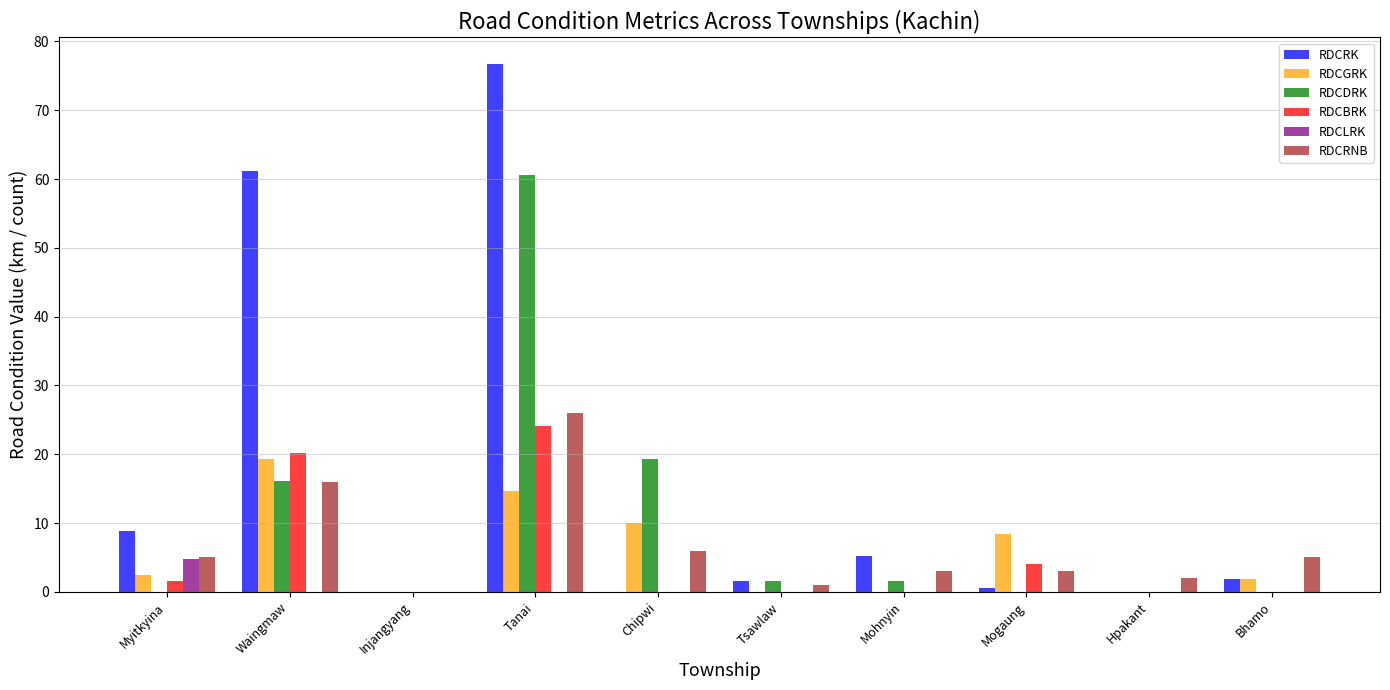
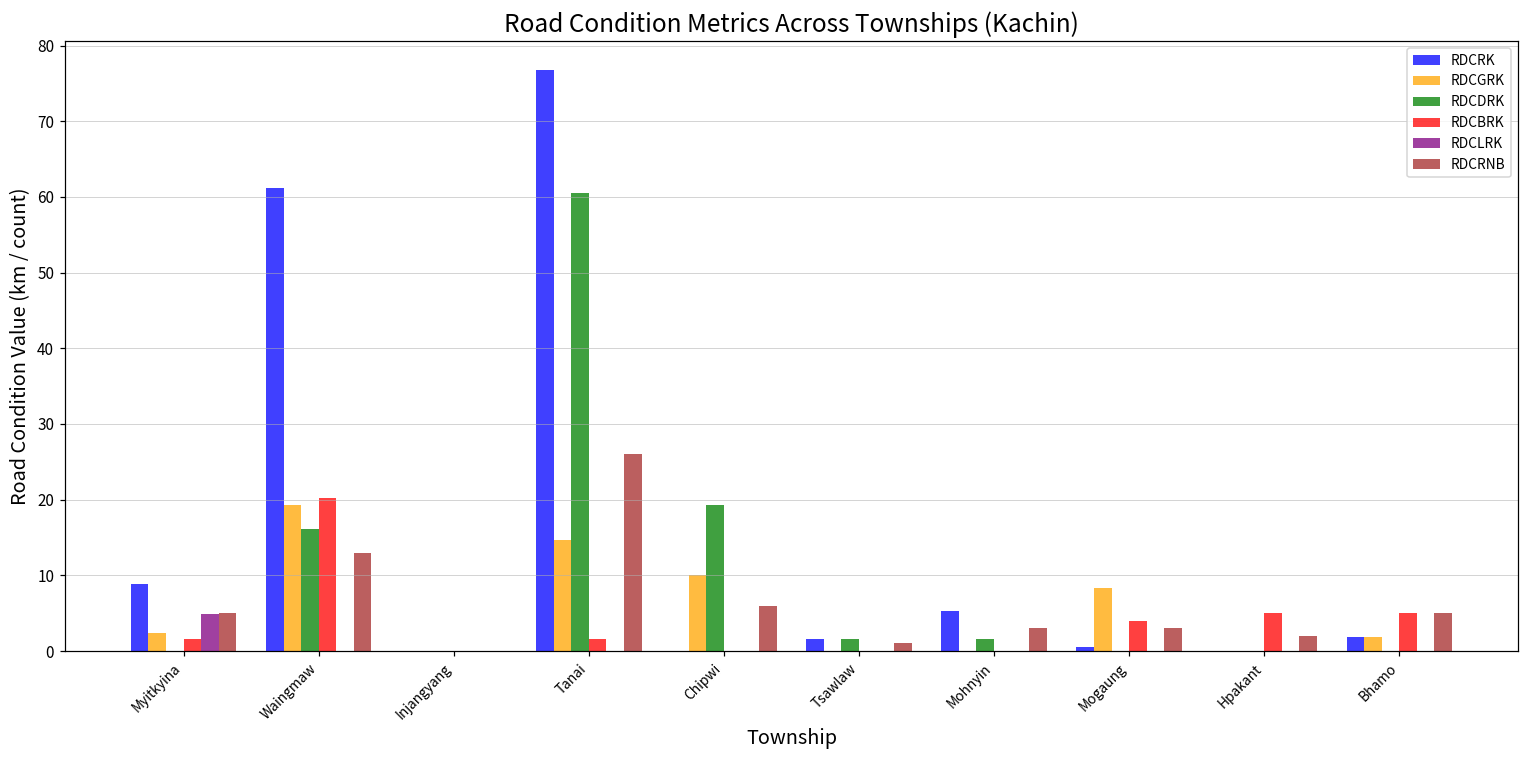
  {
    "RDCRK": {
      "Myitkyina": 9,
      "Waingmaw": 61,
      "Injangyang": 0,
      "Tanai": 77,
      "Chipwi": 0,
      "Tsawlaw": 2,
      "Mohnyin": 5,
      "Mogaung": 1,
      "Hpakant": 0,
      "Bhamo": 2
    },
    "RDCGRK": {
      "Myitkyina": 2,
      "Waingmaw": 19,
      "Injangyang": 0,
      "Tanai": 15,
      "Chipwi": 10,
      "Tsawlaw": 0,
      "Mohnyin": 0,
      "Mogaung": 8,
      "Hpakant": 0,
      "Bhamo": 2
    },
    "RDCDRK": {
      "Myitkyina": 0,
      "Waingmaw": 16,
      "Injangyang": 0,
      "Tanai": 61,
      "Chipwi": 19,
      "Tsawlaw": 2,
      "Mohnyin": 2,
      "Mogaung": 0,
      "Hpakant": 0,
      "Bhamo": 0
    },
    "RDCBRK": {
      "Myitkyina": 2,
      "Waingmaw": 20,
      "Injangyang": 0,
-     "Tanai": 24,
+     "Tanai": 2,
      "Chipwi": 0,
      "Tsawlaw": 0,
      "Mohnyin": 0,
      "Mogaung": 4,
-     "Hpakant": 0,
-     "Bhamo": 0
+     "Hpakant": 5,
+     "Bhamo": 5
    },
    "RDCLRK": {
      "Myitkyina": 5,
      "Waingmaw": 0,
      "Injangyang": 0,
      "Tanai": 0,
      "Chipwi": 0,
      "Tsawlaw": 0,
      "Mohnyin": 0,
      "Mogaung": 0,
      "Hpakant": 0,
      "Bhamo": 0
    },
    "RDCRNB": {
      "Myitkyina": 5,
-     "Waingmaw": 16,
+     "Waingmaw": 13,
      "Injangyang": 0,
      "Tanai": 26,
      "Chipwi": 6,
      "Tsawlaw": 1,
      "Mohnyin": 3,
      "Mogaung": 3,
      "Hpakant": 2,
      "Bhamo": 5
    }
  }
